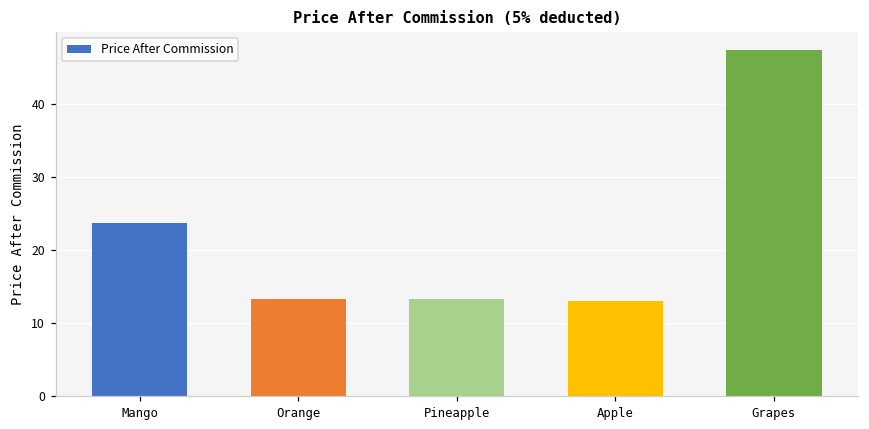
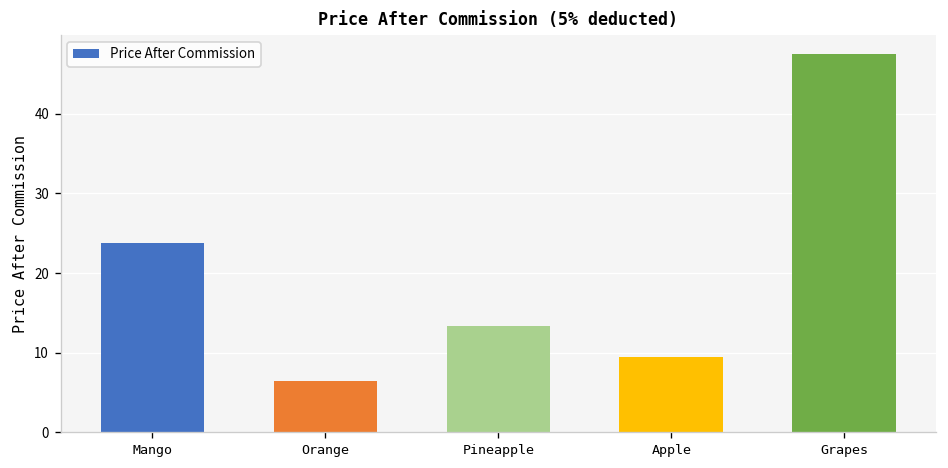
  {
    "Mango": 24,
-   "Orange": 13,
+   "Orange": 6,
    "Pineapple": 13,
-   "Apple": 13,
+   "Apple": 10,
    "Grapes": 48
  }
